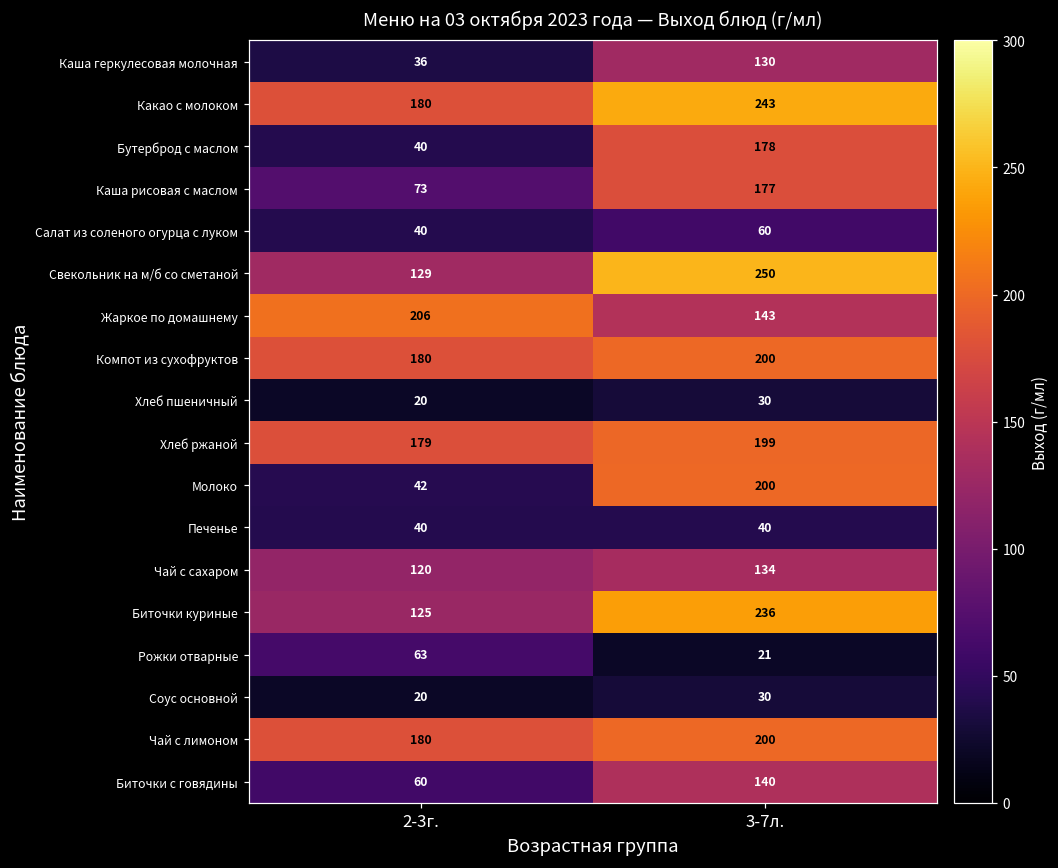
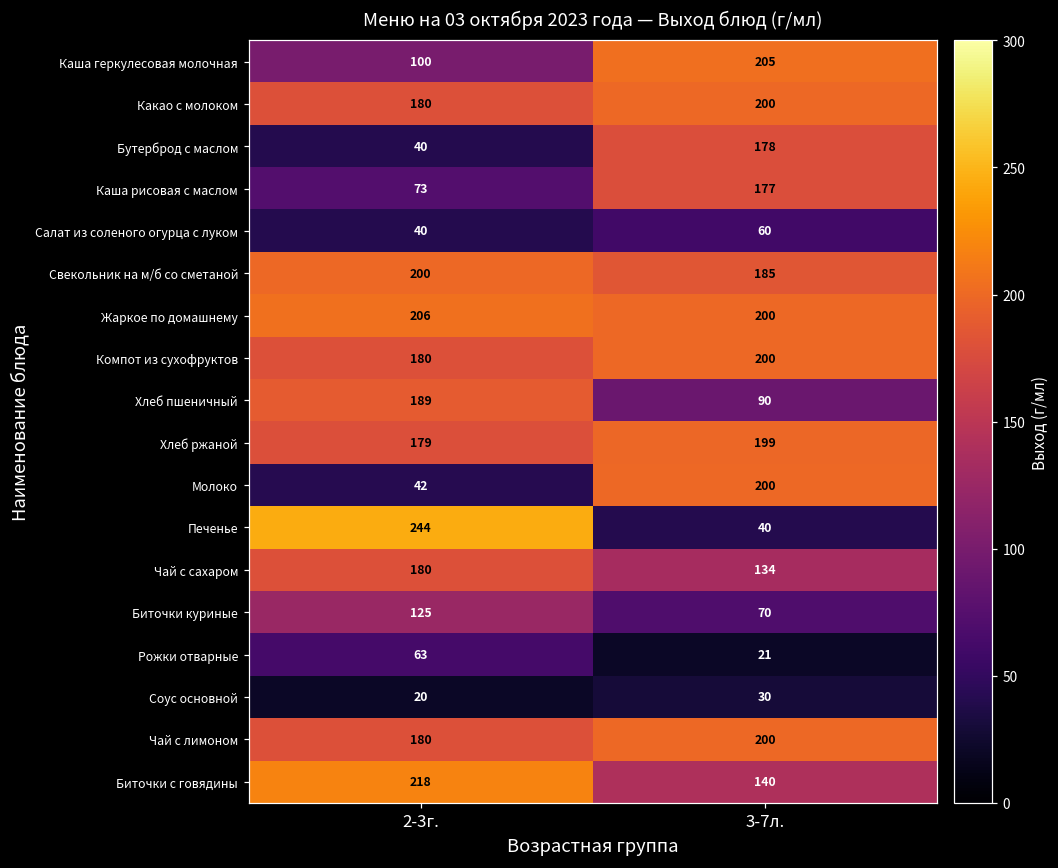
  {
    "Каша геркулесовая молочная": {
-     "2-3г.": 36,
-     "3-7л.": 130
+     "2-3г.": 100,
+     "3-7л.": 205
    },
    "Какао с молоком": {
      "2-3г.": 180,
-     "3-7л.": 243
+     "3-7л.": 200
    },
    "Бутерброд с маслом": {
      "2-3г.": 40,
      "3-7л.": 178
    },
    "Каша рисовая с маслом": {
      "2-3г.": 73,
      "3-7л.": 177
    },
    "Салат из соленого огурца с луком": {
      "2-3г.": 40,
      "3-7л.": 60
    },
    "Свекольник на м/б со сметаной": {
-     "2-3г.": 129,
-     "3-7л.": 250
+     "2-3г.": 200,
+     "3-7л.": 185
    },
    "Жаркое по домашнему": {
      "2-3г.": 206,
-     "3-7л.": 143
+     "3-7л.": 200
    },
    "Компот из сухофруктов": {
      "2-3г.": 180,
      "3-7л.": 200
    },
    "Хлеб пшеничный": {
-     "2-3г.": 20,
-     "3-7л.": 30
+     "2-3г.": 189,
+     "3-7л.": 90
    },
    "Хлеб ржаной": {
      "2-3г.": 179,
      "3-7л.": 199
    },
    "Молоко": {
      "2-3г.": 42,
      "3-7л.": 200
    },
    "Печенье": {
-     "2-3г.": 40,
+     "2-3г.": 244,
      "3-7л.": 40
    },
    "Чай с сахаром": {
-     "2-3г.": 120,
+     "2-3г.": 180,
      "3-7л.": 134
    },
    "Биточки куриные": {
      "2-3г.": 125,
-     "3-7л.": 236
+     "3-7л.": 70
    },
    "Рожки отварные": {
      "2-3г.": 63,
      "3-7л.": 21
    },
    "Соус основной": {
      "2-3г.": 20,
      "3-7л.": 30
    },
    "Чай с лимоном": {
      "2-3г.": 180,
      "3-7л.": 200
    },
    "Биточки с говядины": {
-     "2-3г.": 60,
+     "2-3г.": 218,
      "3-7л.": 140
    }
  }
